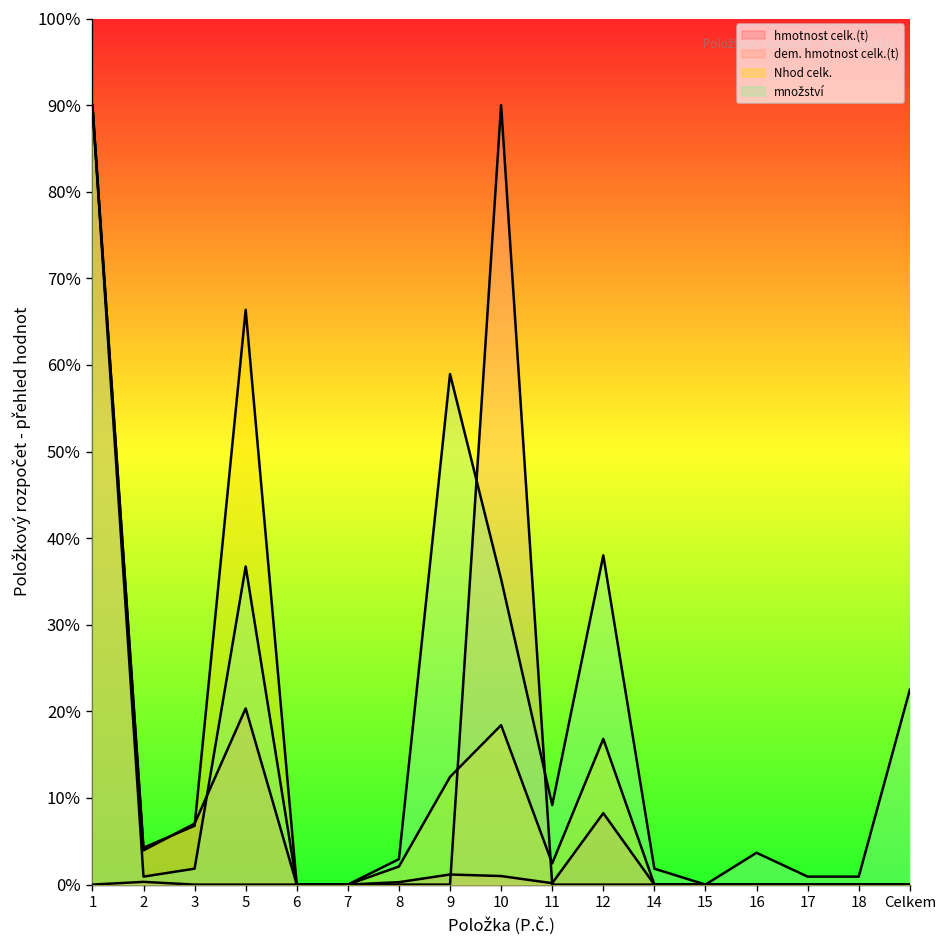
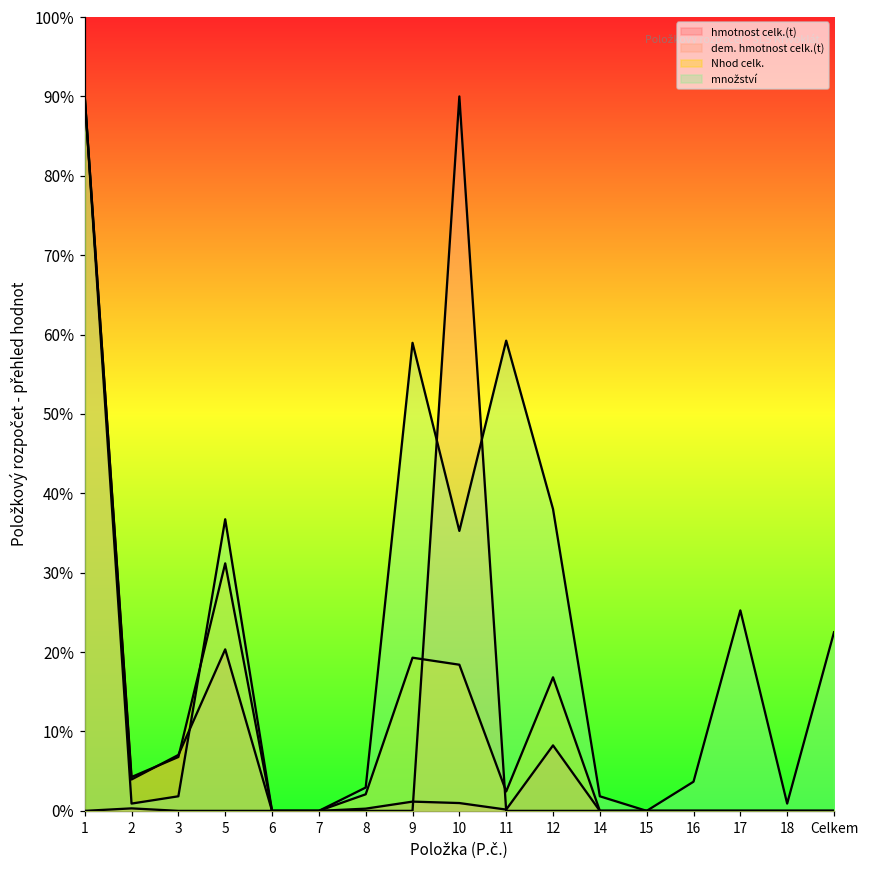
  {
    "Nhod celk.": {
-     "5": "66%",
+     "5": "31%",
      "8": "2%",
-     "9": "12%",
+     "9": "19%",
      "10": "18%",
      "11": "2%",
      "12": "17%"
    },
    "množství": {
      "2": "1%",
      "3": "2%",
      "5": "37%",
      "8": "3%",
      "9": "59%",
      "10": "35%",
-     "11": "9%",
+     "11": "59%",
      "12": "38%",
      "14": "2%",
      "16": "4%",
-     "17": "1%",
+     "17": "25%",
      "18": "1%",
      "Celkem": "23%"
    }
  }
